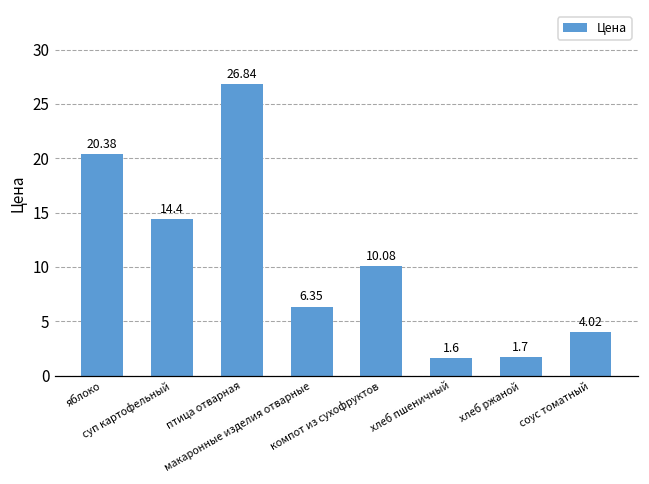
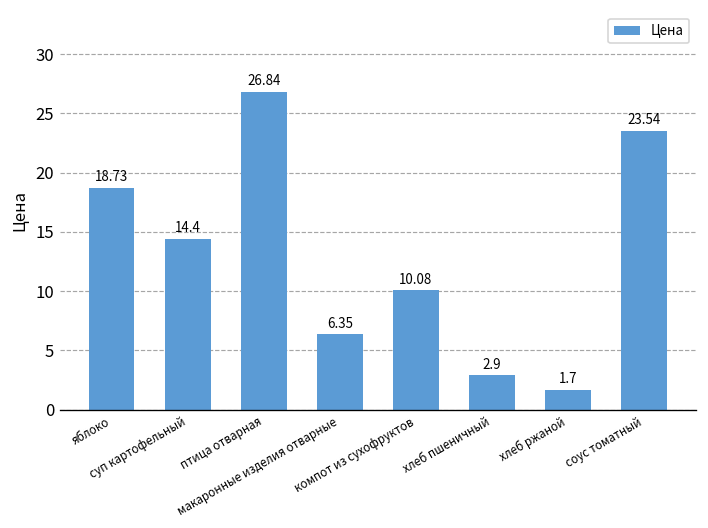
  {
-   "яблоко": 20.38,
+   "яблоко": 18.73,
    "суп картофельный": 14.4,
    "птица отварная": 26.84,
    "макаронные изделия отварные": 6.35,
    "компот из сухофруктов": 10.08,
-   "хлеб пшеничный": 1.6,
+   "хлеб пшеничный": 2.9,
    "хлеб ржаной": 1.7,
-   "соус томатный": 4.02
+   "соус томатный": 23.54
  }
